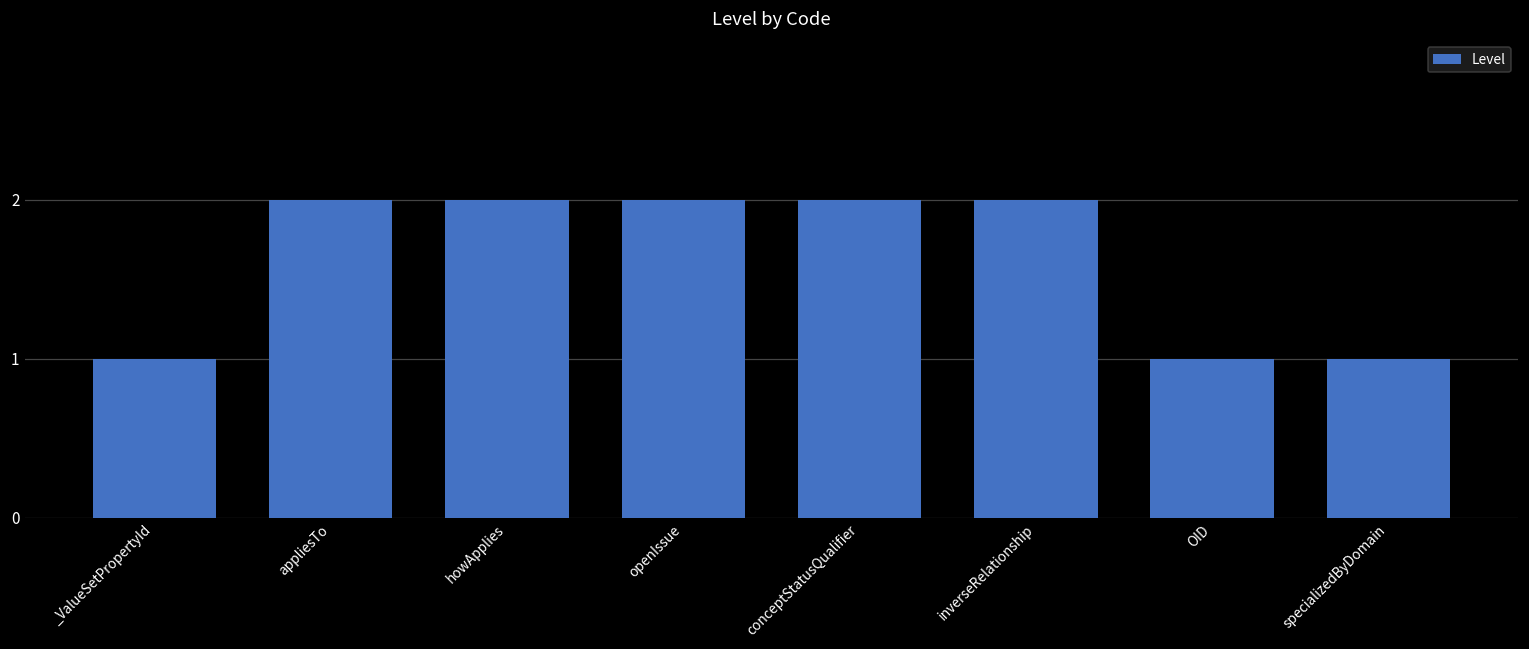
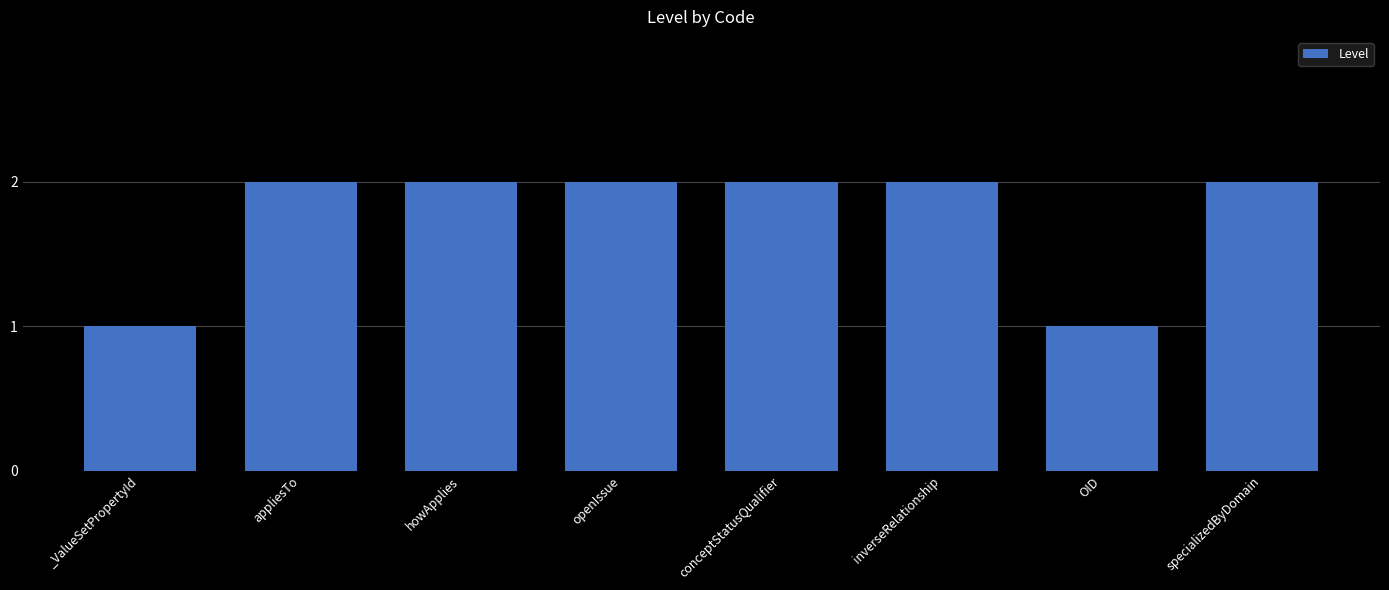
  {
    "_ValueSetPropertyId": 1,
    "appliesTo": 2,
    "howApplies": 2,
    "openIssue": 2,
    "conceptStatusQualifier": 2,
    "inverseRelationship": 2,
    "OID": 1,
-   "specializedByDomain": 1
+   "specializedByDomain": 2
  }
